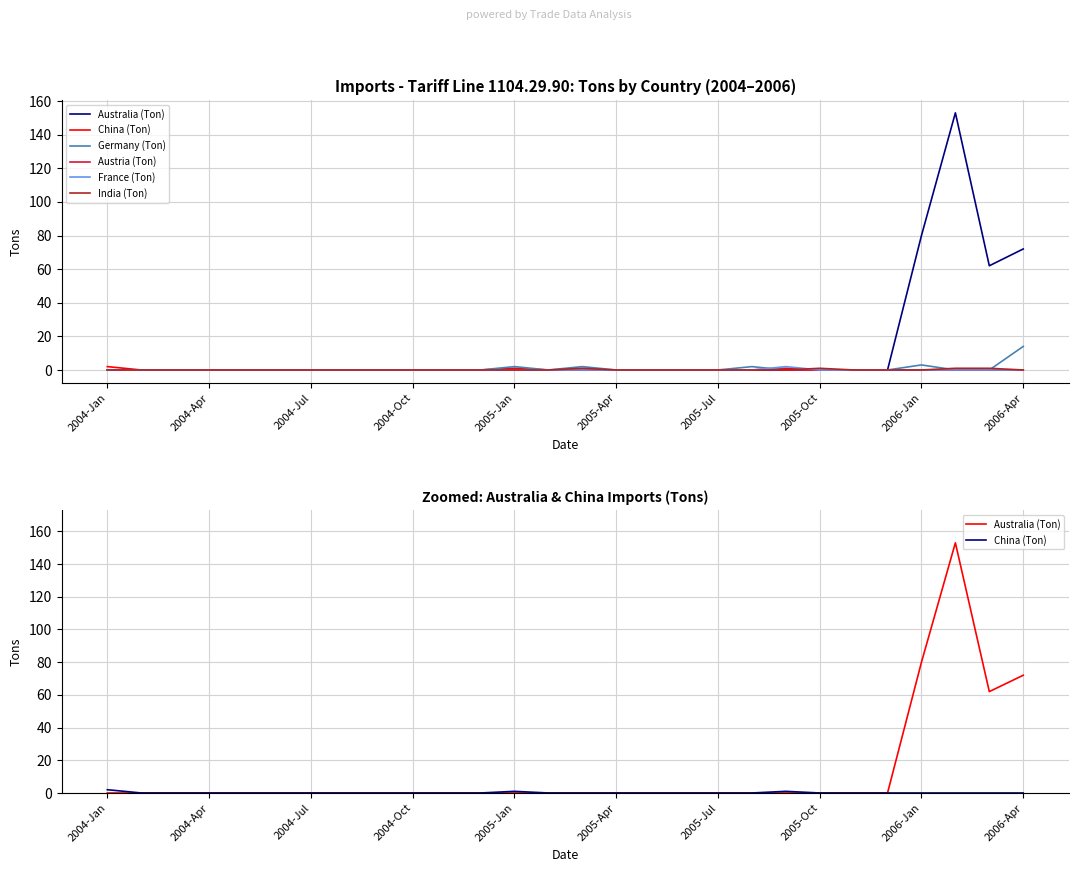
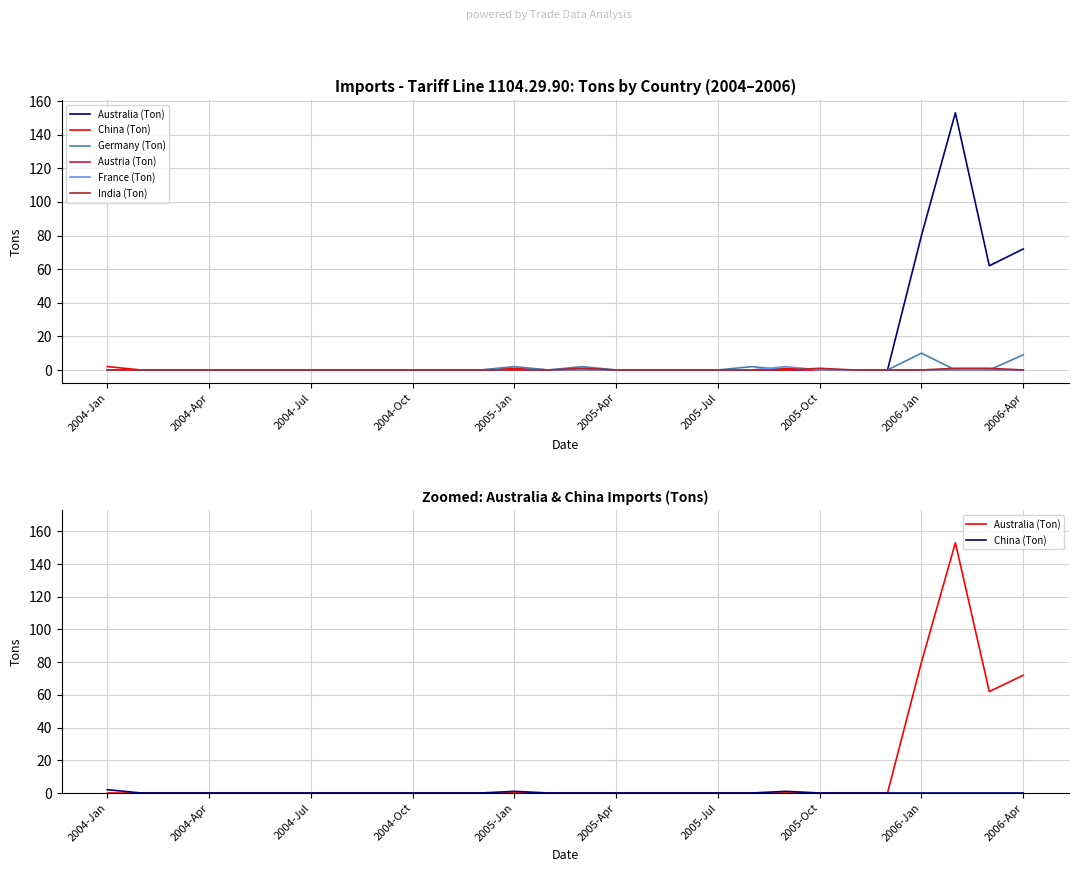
  {
    "Imports - Tariff Line 1104.29.90: Tons by Country (2004–2006)": {
      "Germany (Ton)": {
-       "2006-Jan": 3,
-       "2006-Apr": 14
+       "2006-Jan": 10,
+       "2006-Apr": 9
      }
    },
    "Zoomed: Australia & China Imports (Tons)": {
      "Australia (Ton)": {
        "2004-Jan": 0,
        "2006-Jan": 80,
        "2006-Apr": 72
      },
      "China (Ton)": {
        "2004-Jan": 2,
        "2006-Jan": 0,
        "2006-Apr": 0
      }
    }
  }
